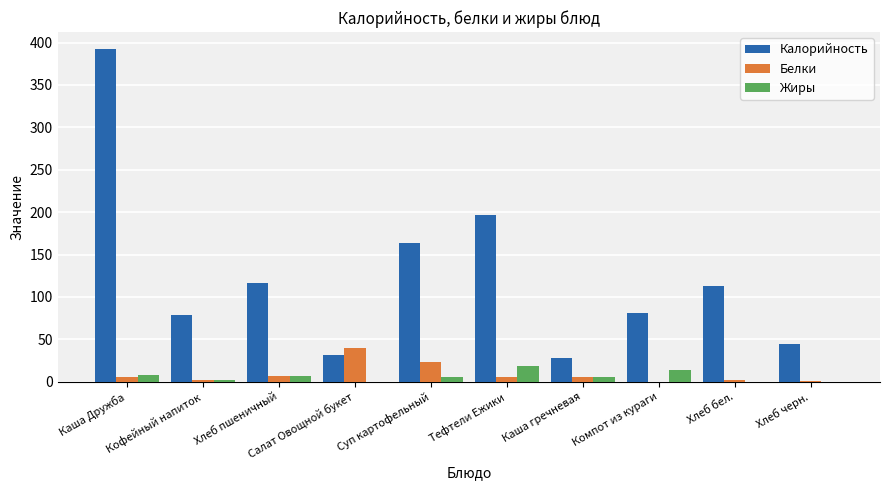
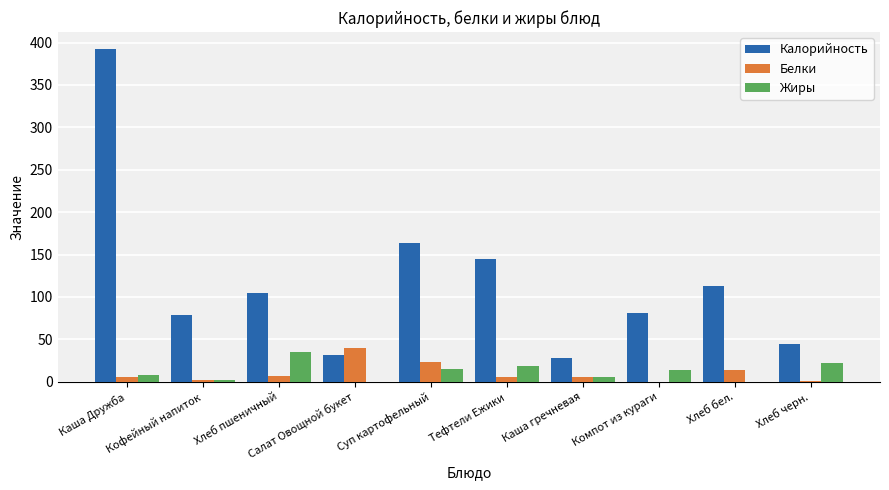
  {
    "Калорийность": {
      "Каша Дружба": 390,
      "Кофейный напиток": 80,
-     "Хлеб пшеничный": 120,
+     "Хлеб пшеничный": 110,
      "Салат Овощной букет": 30,
      "Суп картофельный": 160,
-     "Тефтели Ежики": 200,
+     "Тефтели Ежики": 150,
      "Каша гречневая": 30,
      "Компот из кураги": 80,
      "Хлеб бел.": 110,
      "Хлеб черн.": 40
    },
    "Белки": {
      "Каша Дружба": 10,
      "Хлеб пшеничный": 10,
      "Салат Овощной букет": 40,
      "Суп картофельный": 20,
      "Тефтели Ежики": 10,
      "Каша гречневая": 10,
-     "Хлеб бел.": 0
+     "Хлеб бел.": 10
    },
    "Жиры": {
      "Каша Дружба": 10,
-     "Хлеб пшеничный": 10,
-     "Суп картофельный": 10,
+     "Хлеб пшеничный": 40,
+     "Суп картофельный": 20,
      "Тефтели Ежики": 20,
      "Каша гречневая": 10,
      "Компот из кураги": 10,
-     "Хлеб черн.": 0
+     "Хлеб черн.": 20
    }
  }
